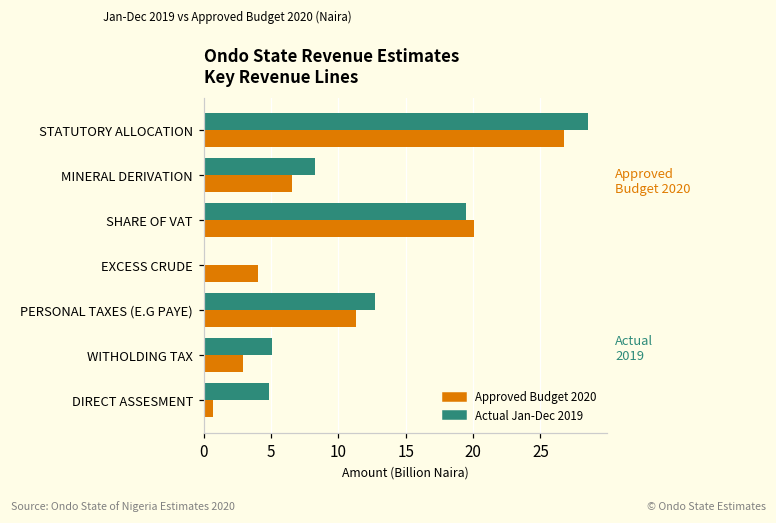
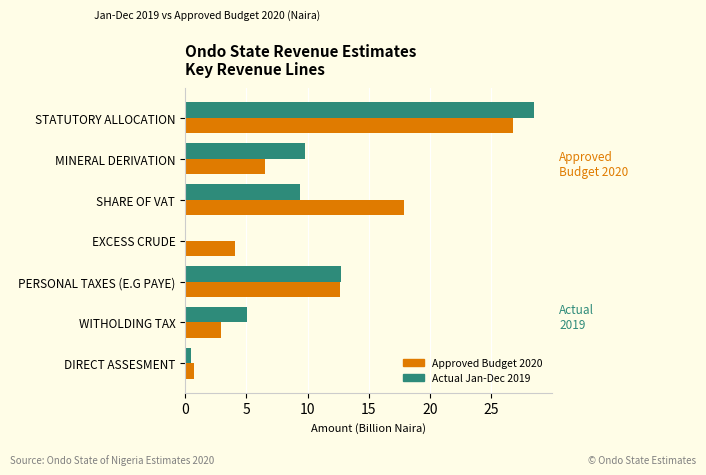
  {
    "Approved Budget 2020": {
      "STATUTORY ALLOCATION": 26.7,
      "MINERAL DERIVATION": 6.5,
-     "SHARE OF VAT": 20.1,
+     "SHARE OF VAT": 17.9,
      "EXCESS CRUDE": 4.0,
-     "PERSONAL TAXES (E.G PAYE)": 11.3,
+     "PERSONAL TAXES (E.G PAYE)": 12.6,
      "WITHOLDING TAX": 2.9,
      "DIRECT ASSESMENT": 0.7
    },
    "Actual Jan-Dec 2019": {
      "STATUTORY ALLOCATION": 28.5,
-     "MINERAL DERIVATION": 8.2,
-     "SHARE OF VAT": 19.4,
+     "MINERAL DERIVATION": 9.8,
+     "SHARE OF VAT": 9.4,
      "EXCESS CRUDE": 0.0,
      "PERSONAL TAXES (E.G PAYE)": 12.7,
      "WITHOLDING TAX": 5.1,
-     "DIRECT ASSESMENT": 4.9
+     "DIRECT ASSESMENT": 0.5
    }
  }
